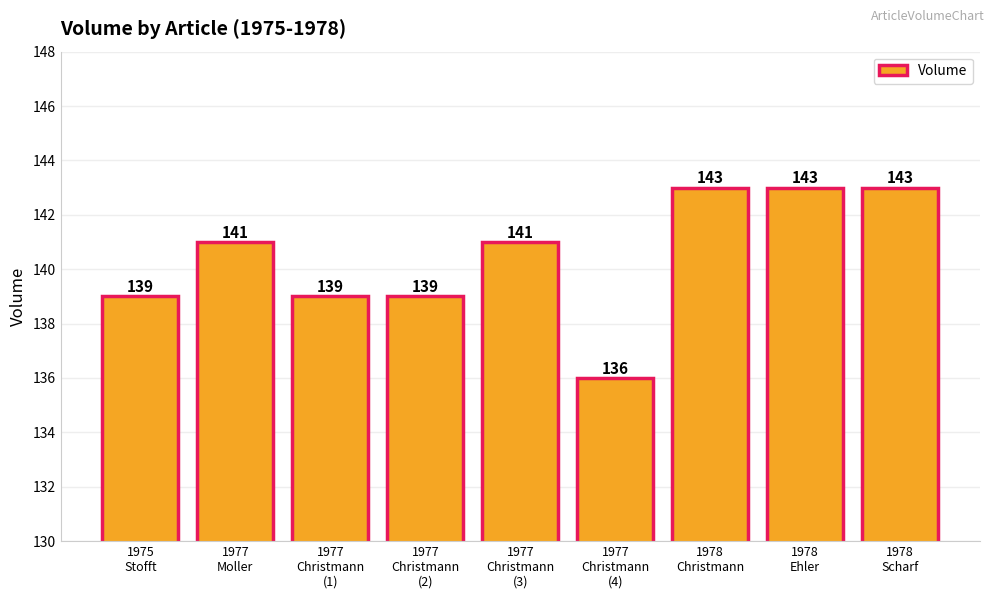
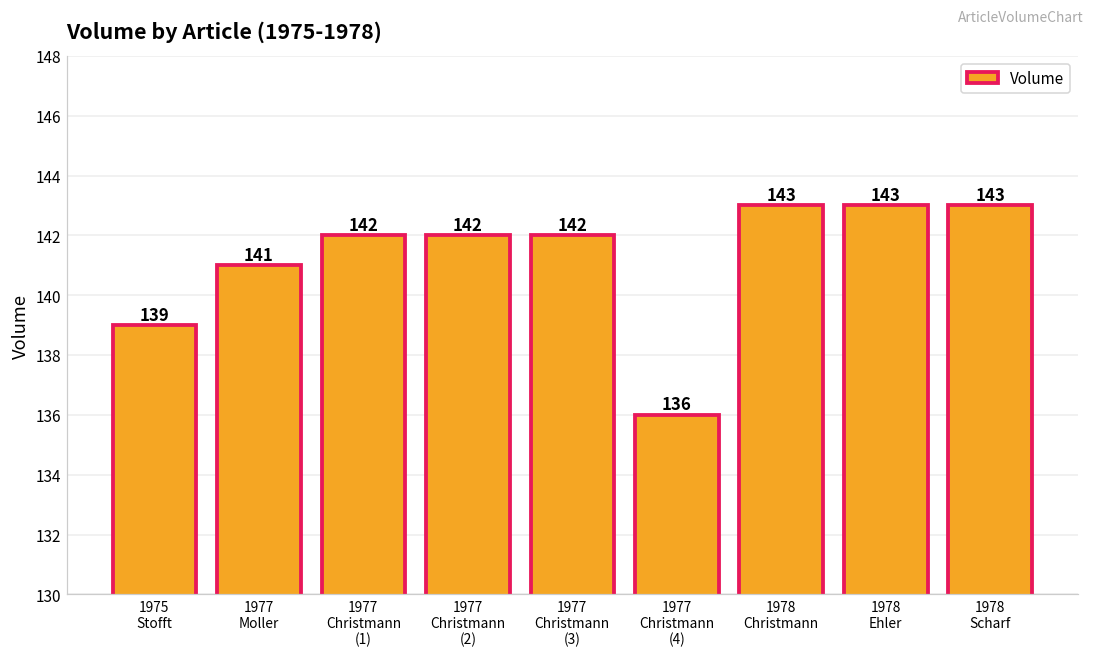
  {
    "1975 Stofft": 139,
    "1977 Moller": 141,
-   "1977 Christmann (1)": 139,
-   "1977 Christmann (2)": 139,
-   "1977 Christmann (3)": 141,
+   "1977 Christmann (1)": 142,
+   "1977 Christmann (2)": 142,
+   "1977 Christmann (3)": 142,
    "1977 Christmann (4)": 136,
    "1978 Christmann": 143,
    "1978 Ehler": 143,
    "1978 Scharf": 143
  }
